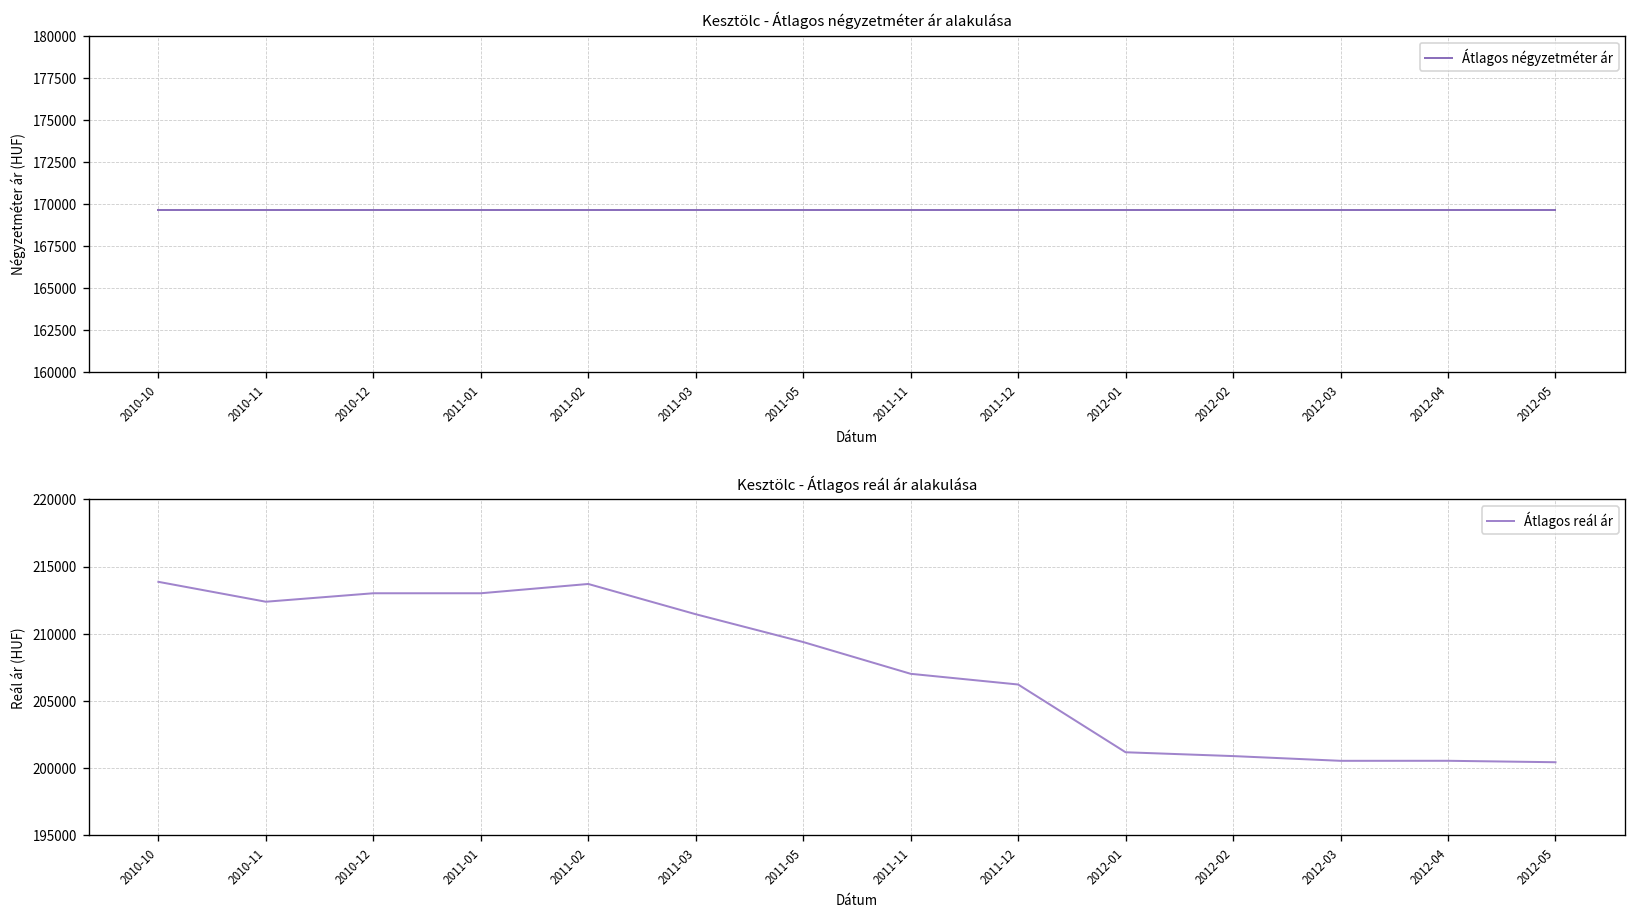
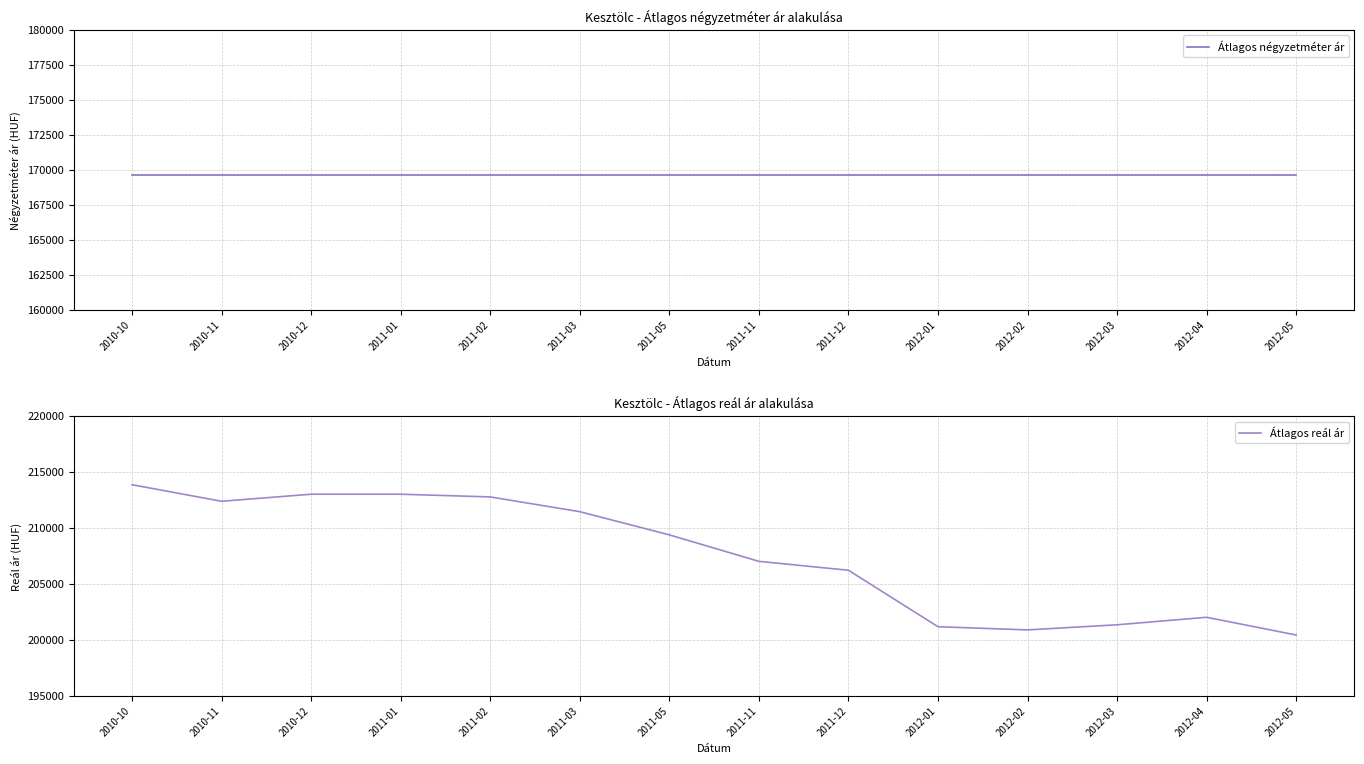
  {
    "Kesztölc - Átlagos négyzetméter ár alakulása": {
      "2010-10": 169600,
      "2010-11": 169600,
      "2010-12": 169600,
      "2011-01": 169600,
      "2011-02": 169600,
      "2011-03": 169600,
      "2011-05": 169600,
      "2011-11": 169600,
      "2011-12": 169600,
      "2012-01": 169600,
      "2012-02": 169600,
      "2012-03": 169600,
      "2012-04": 169600,
      "2012-05": 169600
    },
    "Kesztölc - Átlagos reál ár alakulása": {
      "2010-10": 213900,
      "2010-11": 212400,
      "2010-12": 213000,
      "2011-01": 213000,
-     "2011-02": 213700,
+     "2011-02": 212800,
      "2011-03": 211500,
      "2011-05": 209400,
      "2011-11": 207000,
      "2011-12": 206200,
      "2012-01": 201200,
      "2012-02": 200900,
-     "2012-03": 200500,
-     "2012-04": 200600,
+     "2012-03": 201400,
+     "2012-04": 202000,
      "2012-05": 200400
    }
  }
